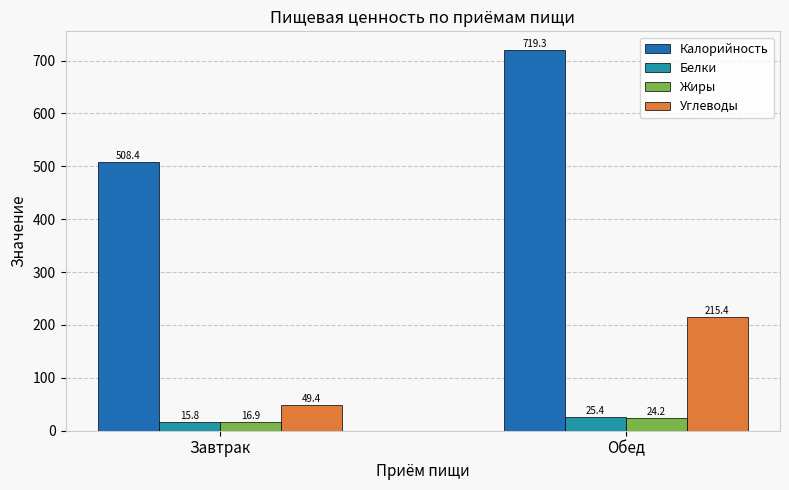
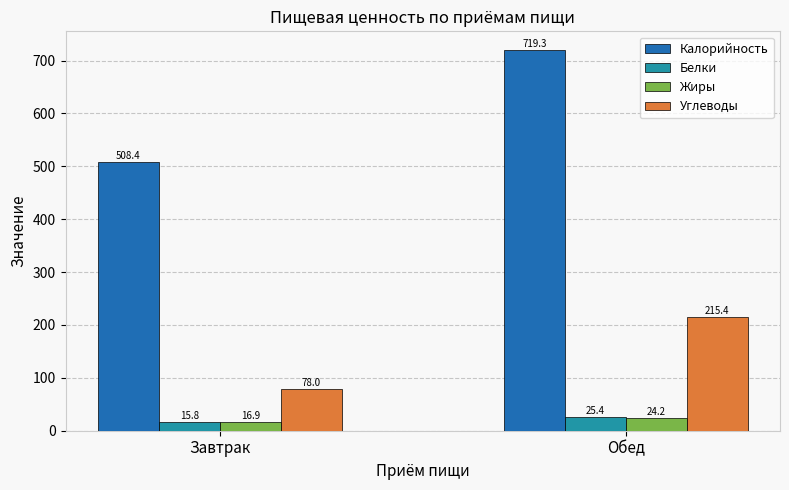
  {
    "Жиры": {
      "Завтрак": 16.9,
      "Обед": 24.2
    },
    "Углеводы": {
-     "Завтрак": 49.4,
+     "Завтрак": 78.0,
      "Обед": 215.4
    }
  }
